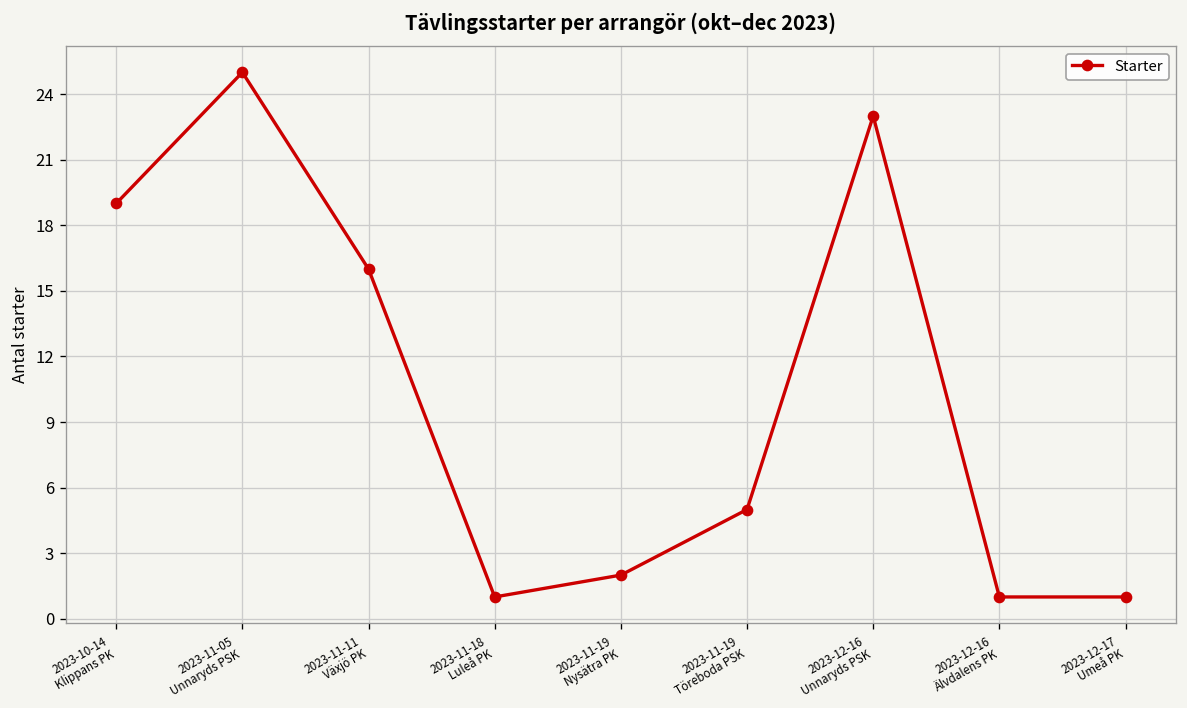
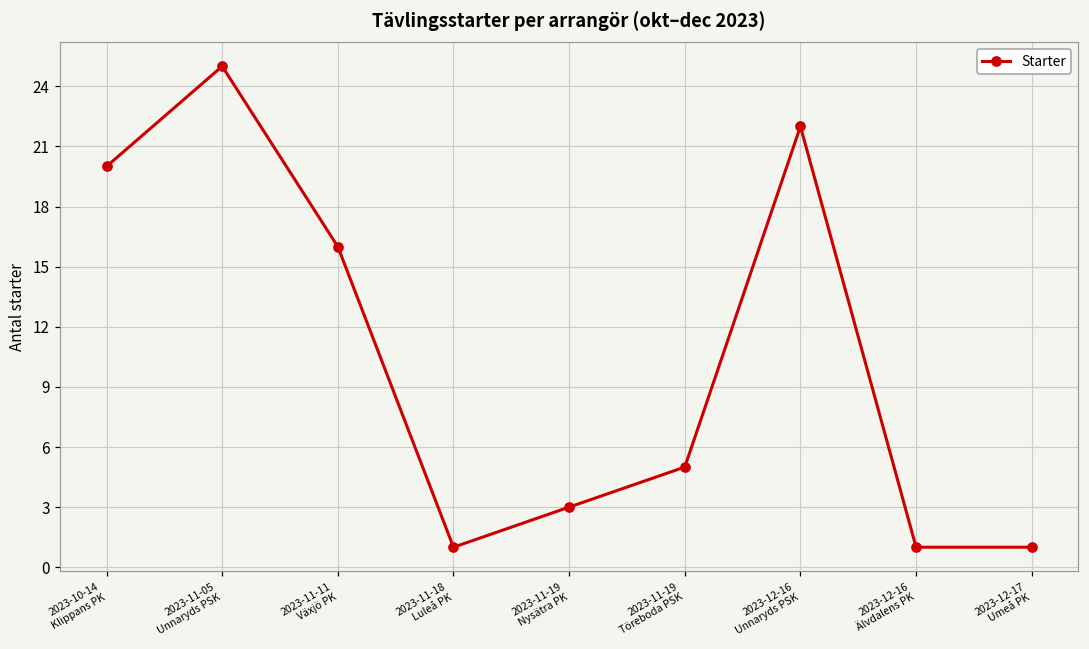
  {
-   "2023-10-14 Klippans PK": 19,
+   "2023-10-14 Klippans PK": 20,
    "2023-11-05 Unnaryds PSK": 25,
    "2023-11-11 Växjö PK": 16,
    "2023-11-18 Luleå PK": 1,
-   "2023-11-19 Nysätra PK": 2,
+   "2023-11-19 Nysätra PK": 3,
    "2023-11-19 Töreboda PSK": 5,
-   "2023-12-16 Unnaryds PSK": 23,
+   "2023-12-16 Unnaryds PSK": 22,
    "2023-12-16 Älvdalens PK": 1,
    "2023-12-17 Umeå PK": 1
  }
